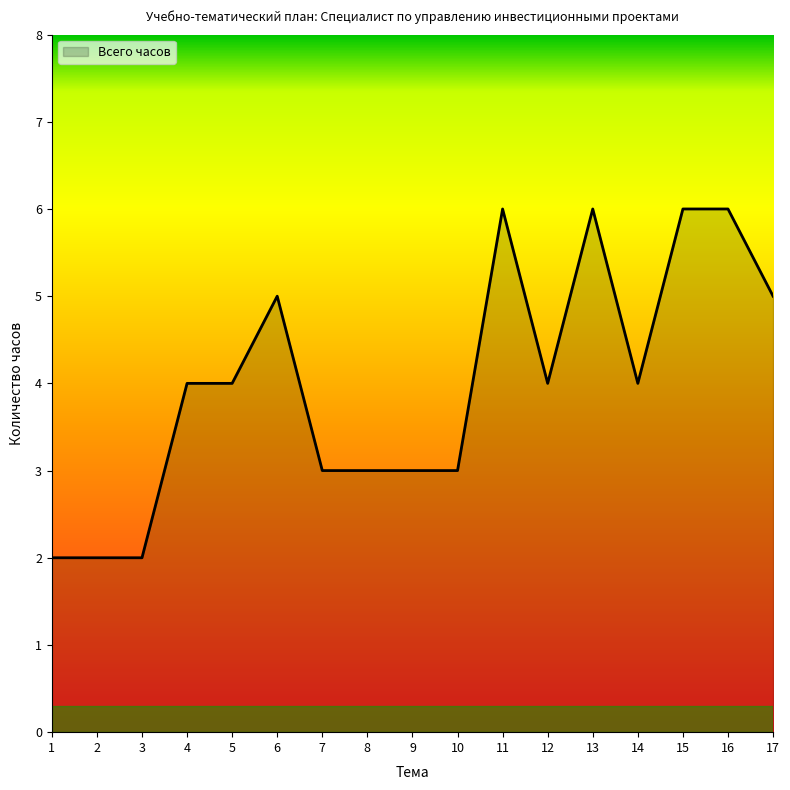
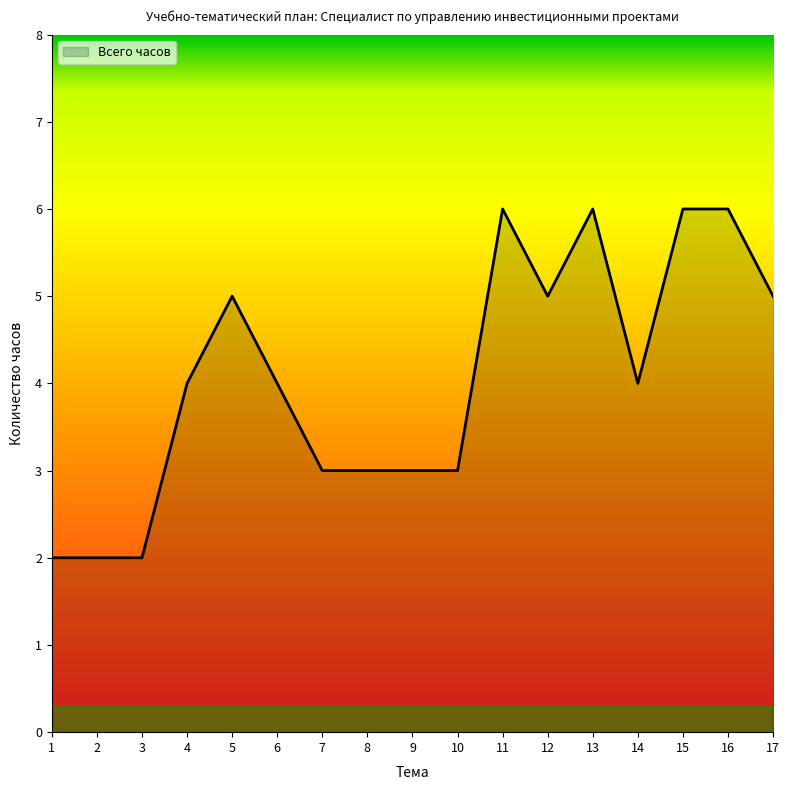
  {
    "1": 2,
    "2": 2,
    "3": 2,
    "4": 4,
-   "5": 4,
-   "6": 5,
+   "5": 5,
+   "6": 4,
    "7": 3,
    "8": 3,
    "9": 3,
    "10": 3,
    "11": 6,
-   "12": 4,
+   "12": 5,
    "13": 6,
    "14": 4,
    "15": 6,
    "16": 6,
    "17": 5
  }
